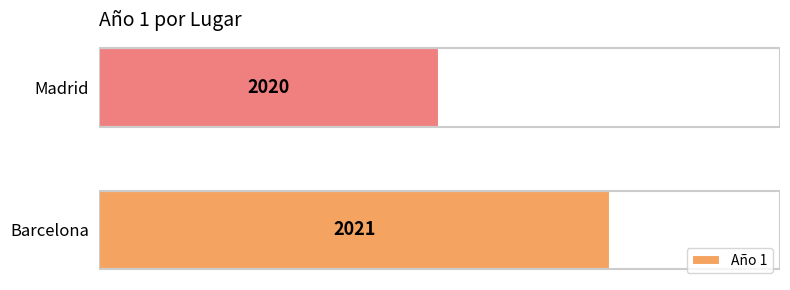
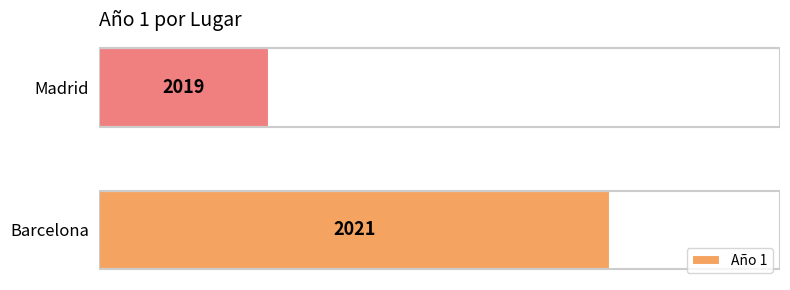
  {
-   "Madrid": 2020,
+   "Madrid": 2019,
    "Barcelona": 2021
  }
